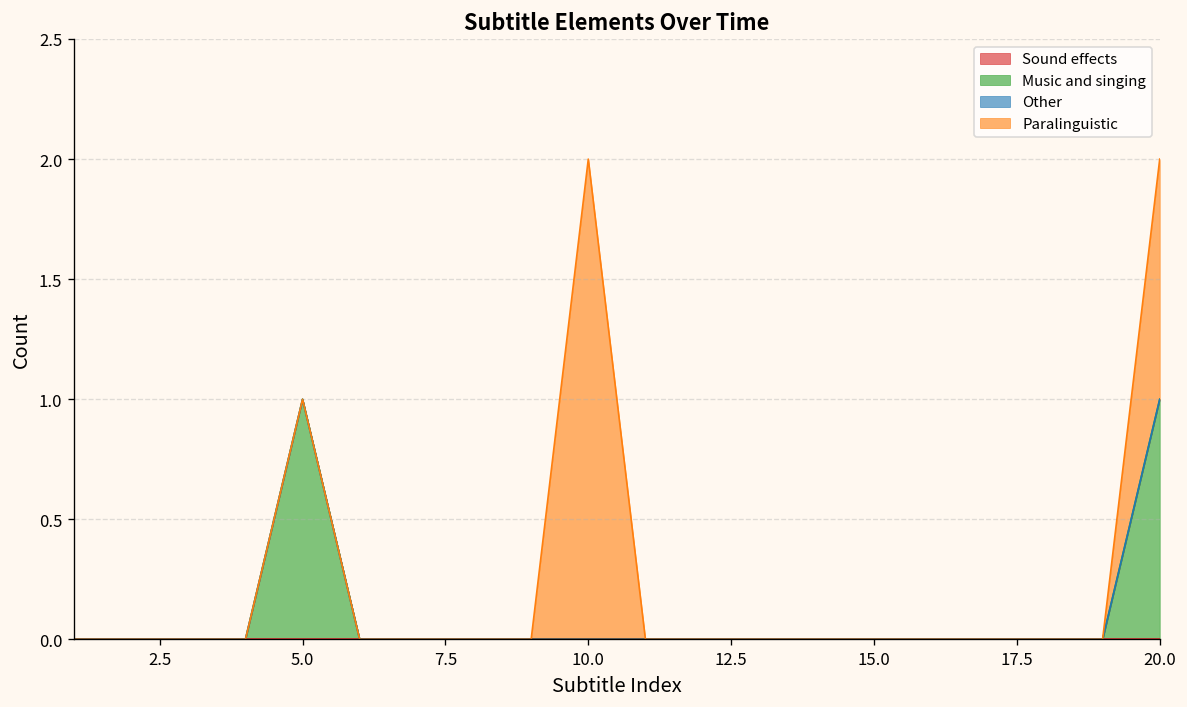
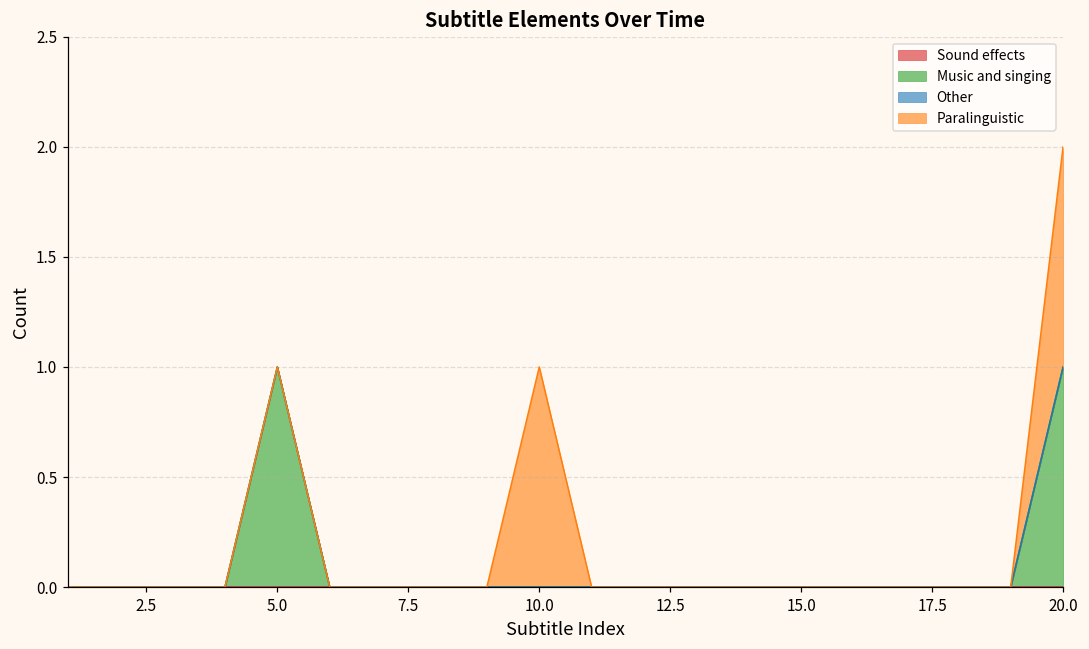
  {
    "Sound effects": {
      "5.0": 0,
      "20.0": 0
    },
    "Other": {
      "20.0": 1
    },
    "Paralinguistic": {
-     "10.0": 2,
+     "10.0": 1,
      "20.0": 2
    }
  }
